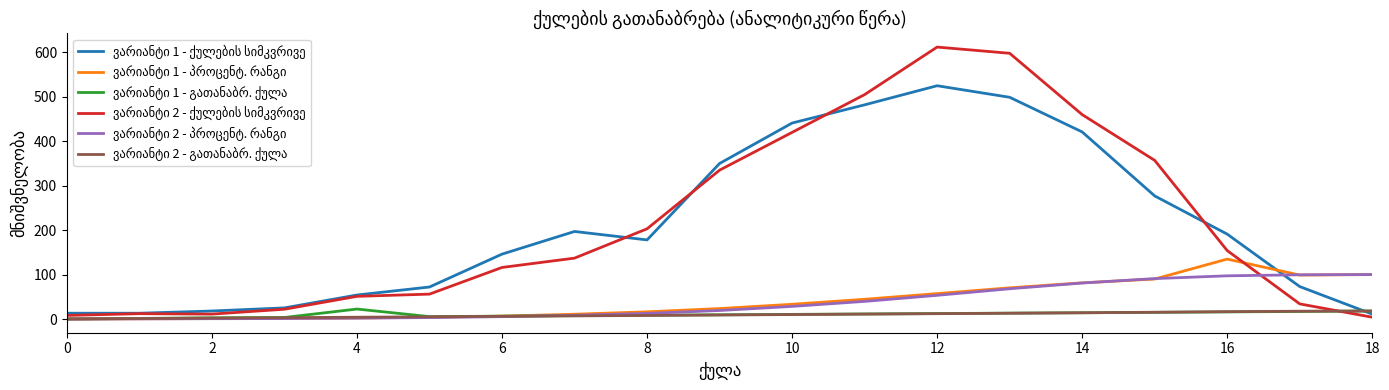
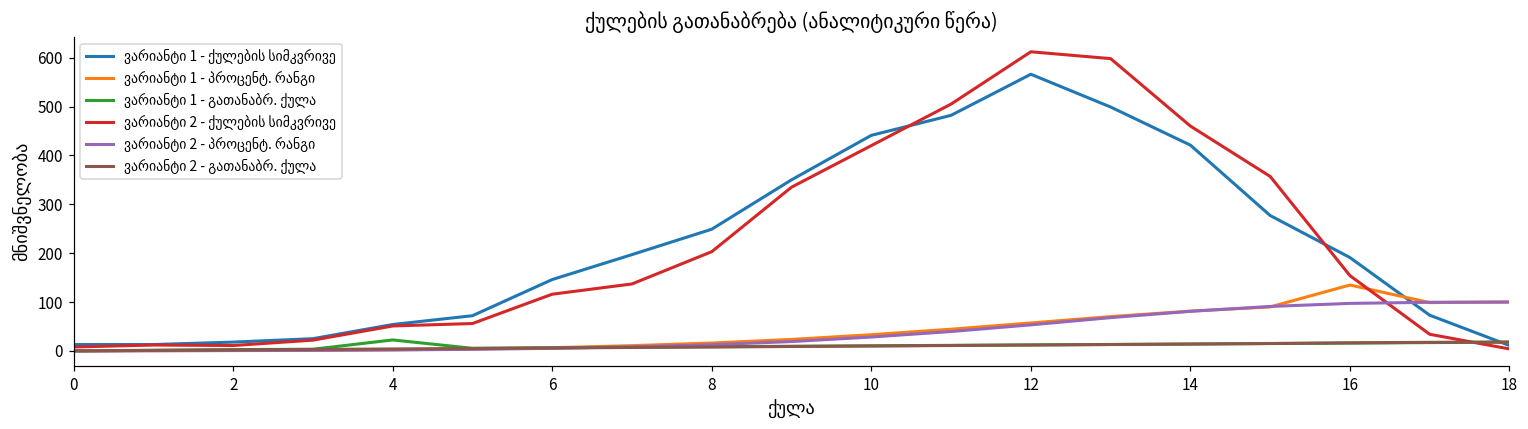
  {
    "ვარიანტი 1 - ქულების სიმკვრივე": {
      "2": 20,
      "6": 150,
-     "8": 180,
+     "8": 250,
      "10": 440,
-     "12": 530,
+     "12": 570,
      "14": 420,
      "16": 190,
      "18": 10
    },
    "ვარიანტი 1 - პროცენტ. რანგი": {
      "16": 130
    },
    "ვარიანტი 1 - გათანაბრ. ქულა": {
      "4": 20
    },
    "ვარიანტი 2 - ქულების სიმკვრივე": {
      "2": 10,
      "6": 120,
      "8": 200,
      "10": 420,
      "12": 610,
      "14": 460,
      "16": 150,
      "18": 0
    },
    "ვარიანტი 2 - პროცენტ. რანგი": {
      "16": 100
    }
  }
